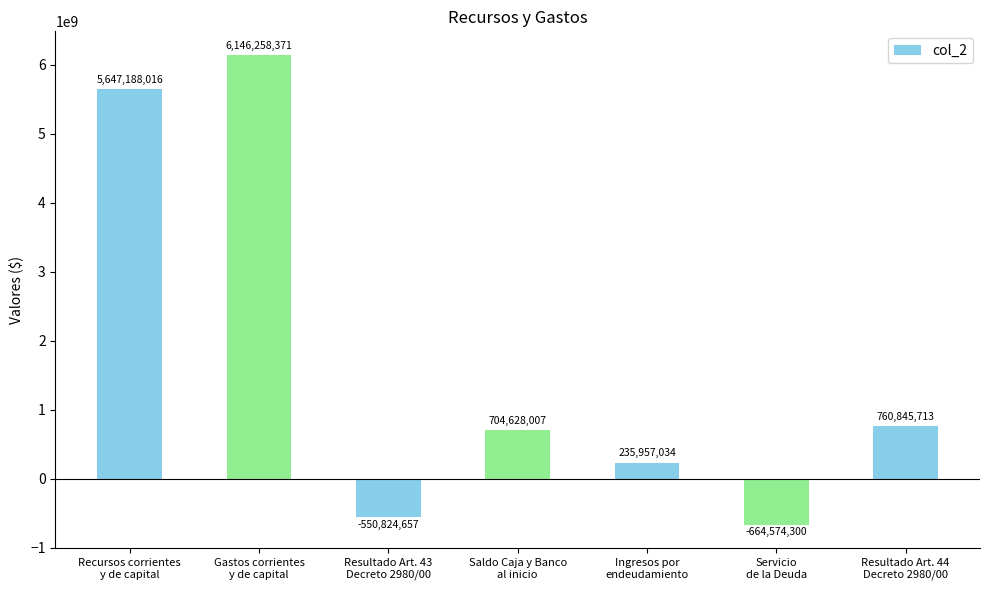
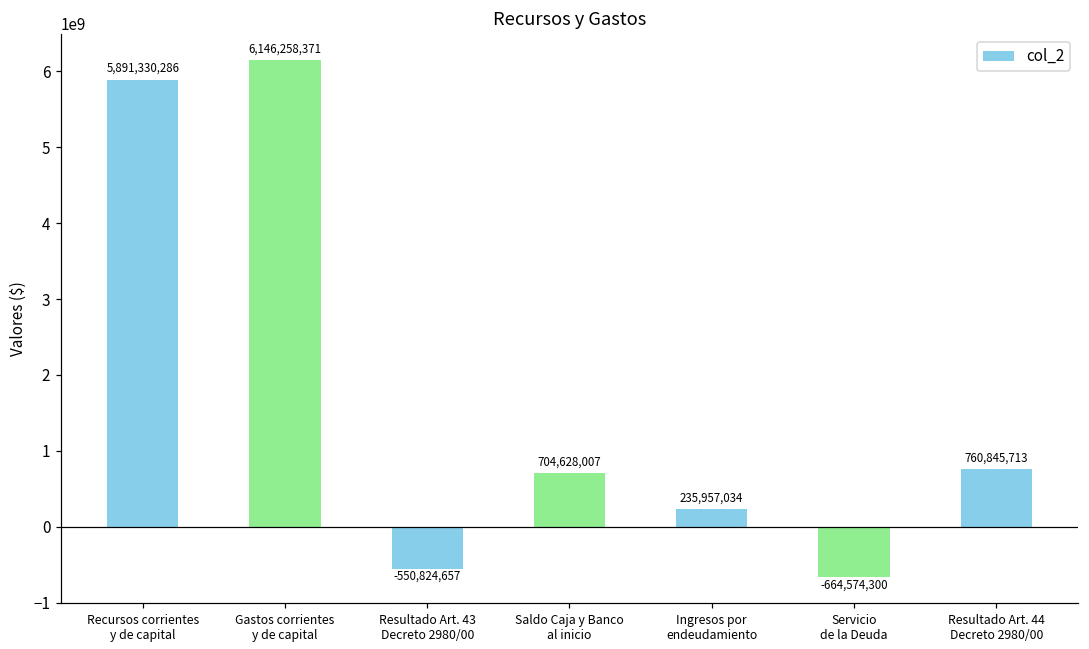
  {
-   "Recursos corrientes y de capital": "5,647,188,016",
+   "Recursos corrientes y de capital": "5,891,330,286",
    "Gastos corrientes y de capital": "6,146,258,371",
    "Resultado Art. 43 Decreto 2980/00": "-550,824,657",
    "Saldo Caja y Banco al inicio": "704,628,007",
    "Ingresos por endeudamiento": "235,957,034",
    "Servicio de la Deuda": "-664,574,300",
    "Resultado Art. 44 Decreto 2980/00": "760,845,713"
  }
